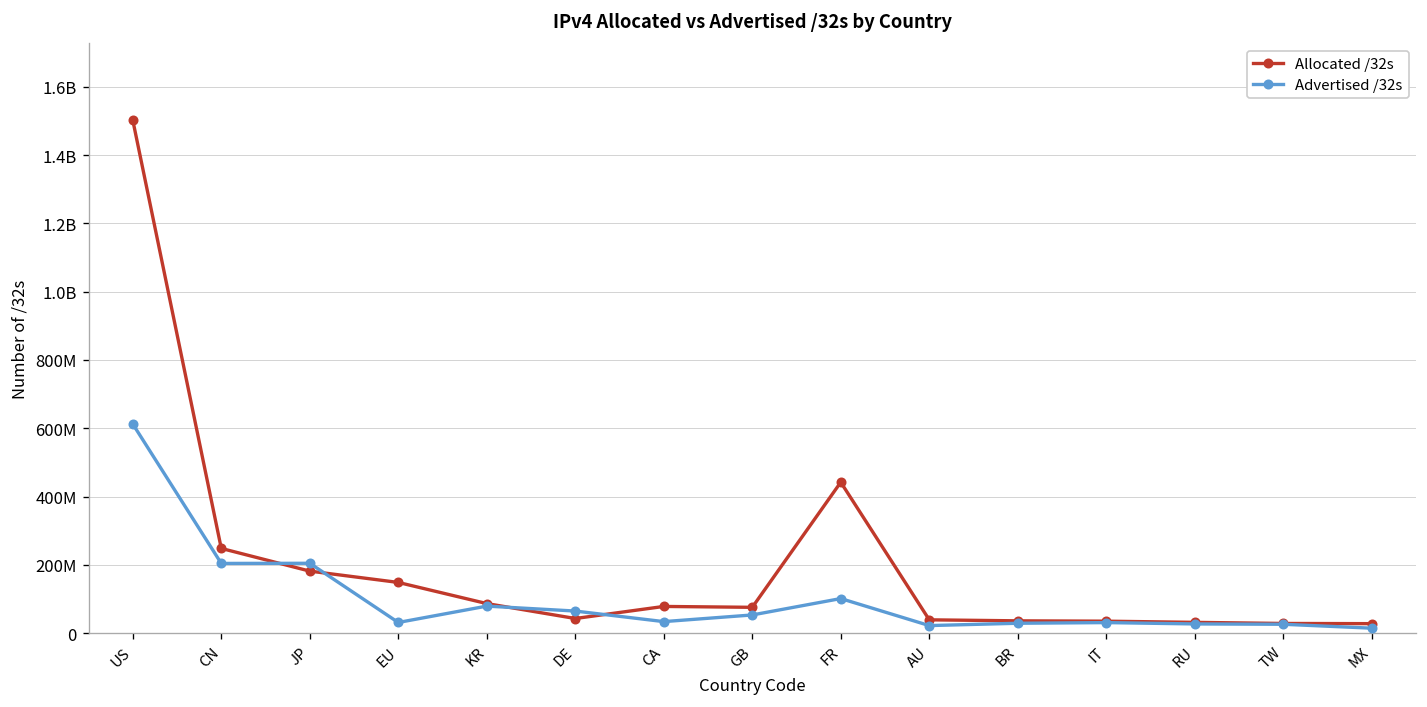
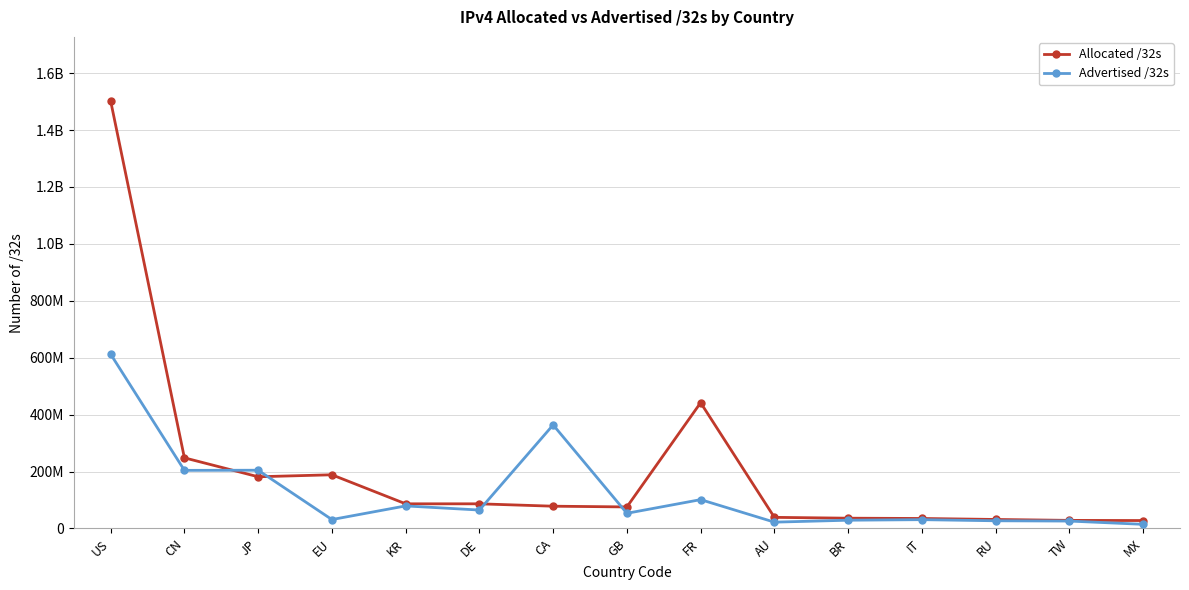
  {
    "Allocated /32s": {
      "US": 1500000000,
      "CN": 250000000,
      "JP": 180000000,
-     "EU": 150000000,
-     "DE": 40000000,
+     "EU": 190000000,
+     "DE": 90000000,
      "CA": 80000000,
      "GB": 80000000,
      "FR": 440000000,
      "AU": 40000000,
      "MX": 30000000
    },
    "Advertised /32s": {
      "US": 610000000,
      "CN": 200000000,
      "JP": 200000000,
      "EU": 30000000,
      "DE": 60000000,
-     "CA": 30000000,
+     "CA": 360000000,
      "GB": 50000000,
      "FR": 100000000,
      "AU": 20000000,
      "MX": 10000000
    }
  }
